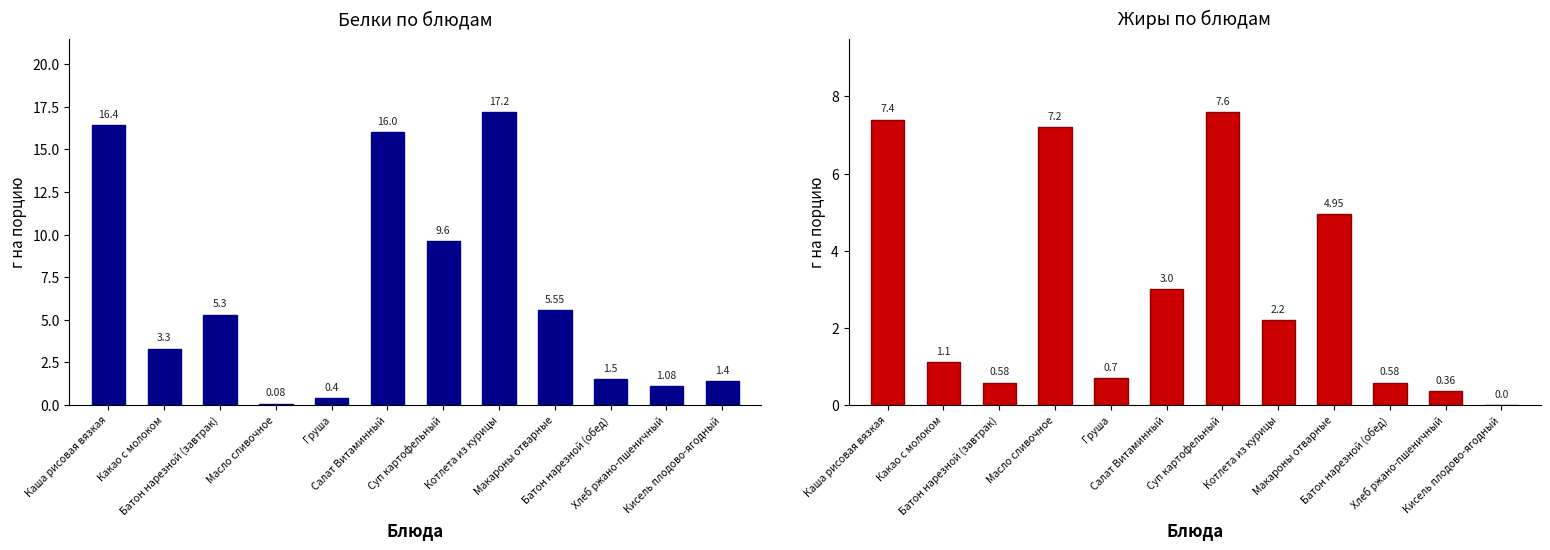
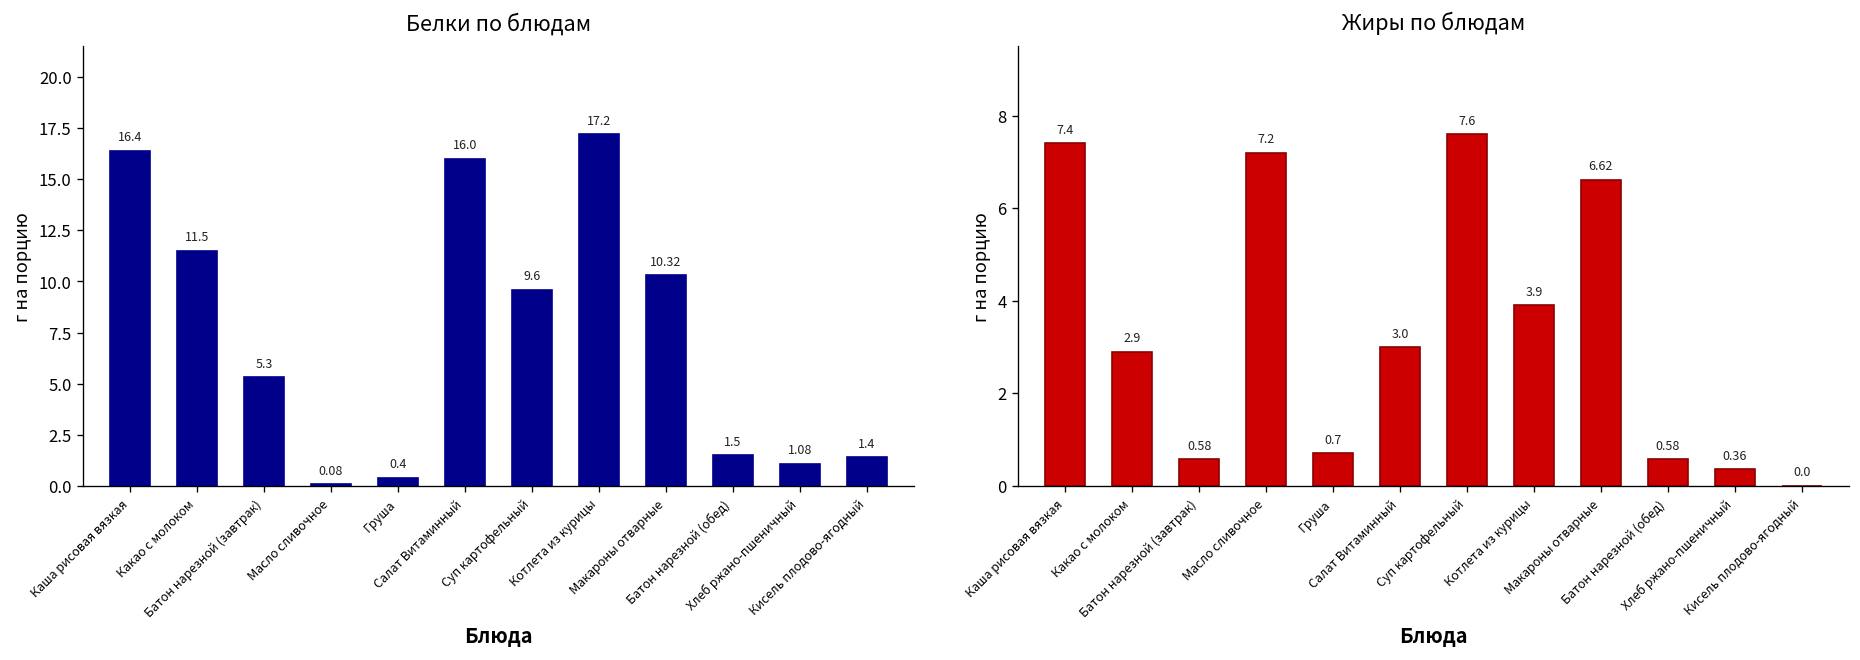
  {
    "Белки по блюдам": {
      "Каша рисовая вязкая": 16.4,
-     "Какао с молоком": 3.3,
+     "Какао с молоком": 11.5,
      "Батон нарезной (завтрак)": 5.3,
      "Масло сливочное": 0.08,
      "Груша": 0.4,
      "Салат Витаминный": 16.0,
      "Суп картофельный": 9.6,
      "Котлета из курицы": 17.2,
-     "Макароны отварные": 5.55,
+     "Макароны отварные": 10.32,
      "Батон нарезной (обед)": 1.5,
      "Хлеб ржано-пшеничный": 1.08,
      "Кисель плодово-ягодный": 1.4
    },
    "Жиры по блюдам": {
      "Каша рисовая вязкая": 7.4,
-     "Какао с молоком": 1.1,
+     "Какао с молоком": 2.9,
      "Батон нарезной (завтрак)": 0.58,
      "Масло сливочное": 7.2,
      "Груша": 0.7,
      "Салат Витаминный": 3.0,
      "Суп картофельный": 7.6,
-     "Котлета из курицы": 2.2,
-     "Макароны отварные": 4.95,
+     "Котлета из курицы": 3.9,
+     "Макароны отварные": 6.62,
      "Батон нарезной (обед)": 0.58,
      "Хлеб ржано-пшеничный": 0.36,
      "Кисель плодово-ягодный": 0.0
    }
  }
